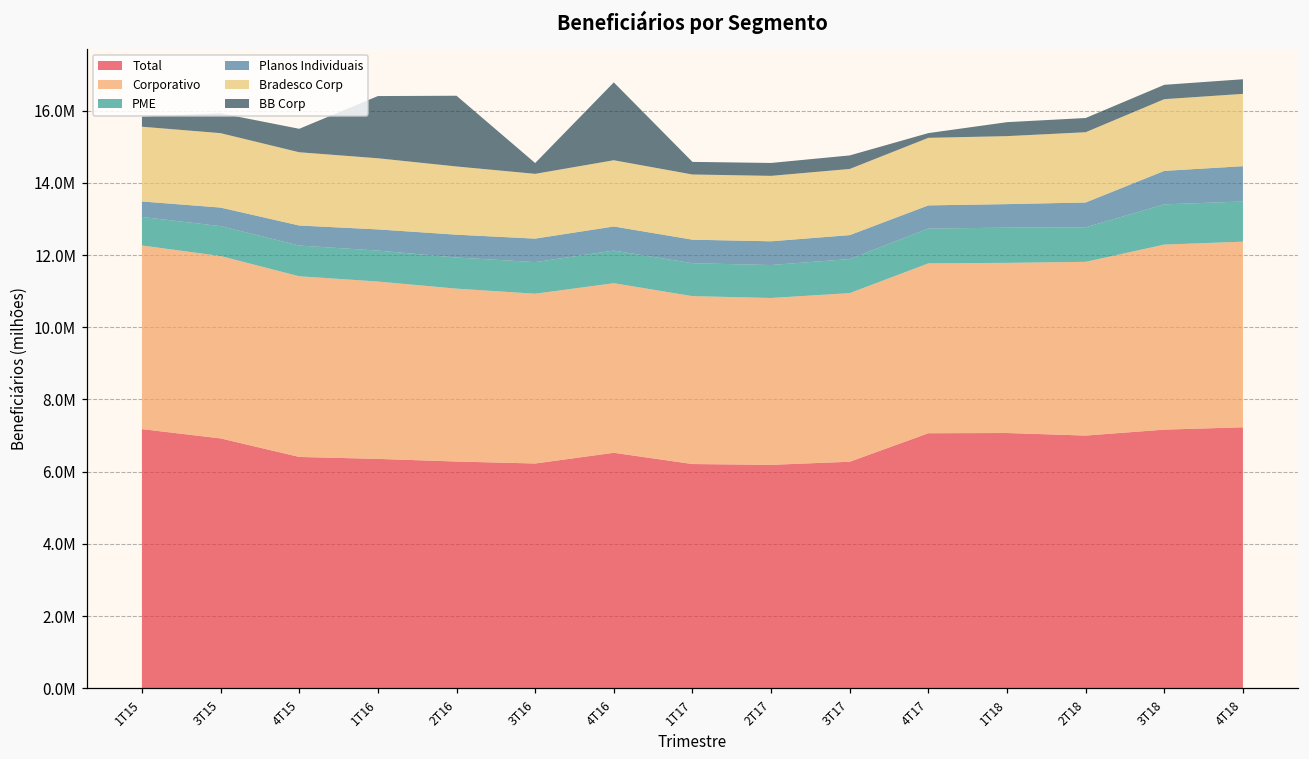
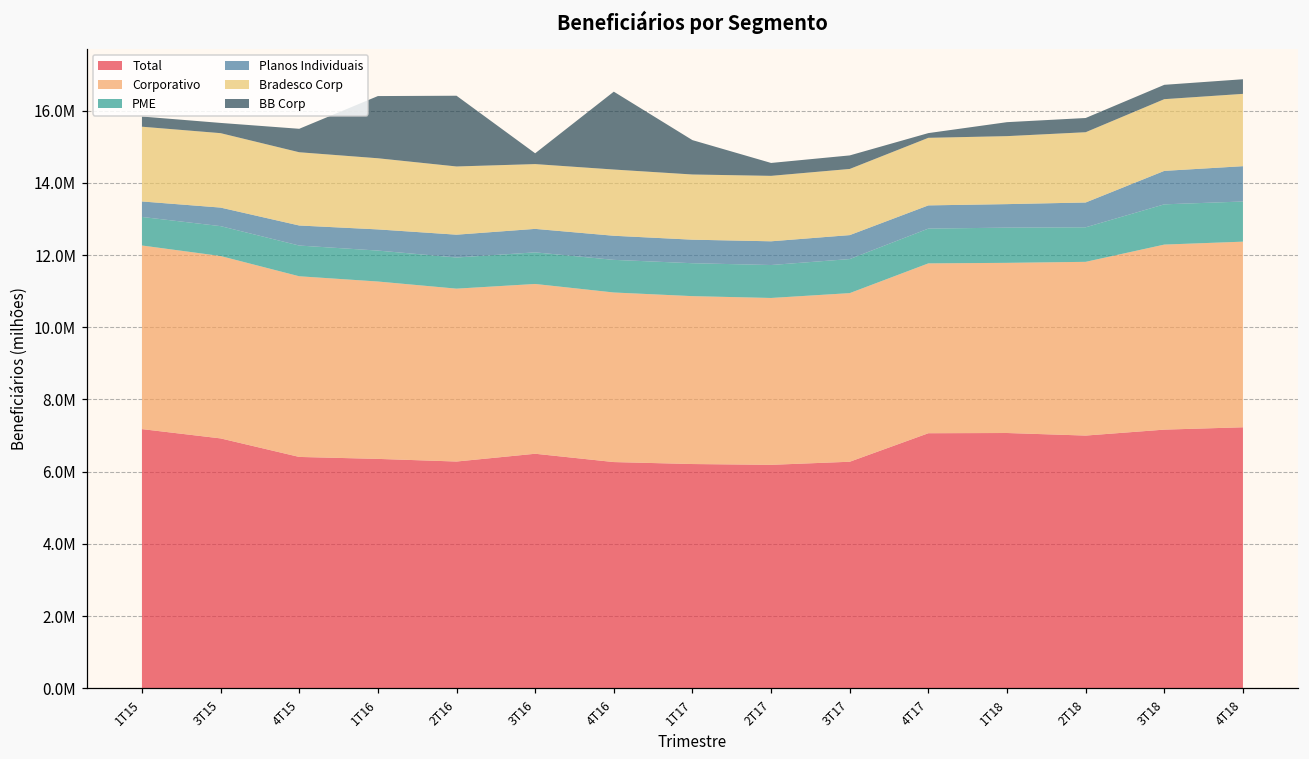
  {
    "Total": {
      "1T15": 7200000,
      "3T15": 6900000,
      "4T15": 6400000,
      "1T16": 6400000,
      "2T16": 6300000,
-     "3T16": 6200000,
-     "4T16": 6500000,
+     "3T16": 6500000,
+     "4T16": 6300000,
      "1T17": 6200000,
      "2T17": 6200000,
      "3T17": 6300000,
      "4T17": 7100000,
      "1T18": 7100000,
      "2T18": 7000000,
      "3T18": 7200000,
      "4T18": 7200000
    },
    "BB Corp": {
      "1T15": 300000,
-     "3T15": 600000,
+     "3T15": 300000,
      "4T15": 600000,
      "1T16": 1700000,
      "2T16": 2000000,
      "3T16": 300000,
      "4T16": 2200000,
-     "1T17": 300000,
+     "1T17": 1000000,
      "2T17": 400000,
      "3T17": 400000,
      "4T17": 100000,
      "1T18": 400000,
      "2T18": 400000,
      "3T18": 400000,
      "4T18": 400000
    }
  }
